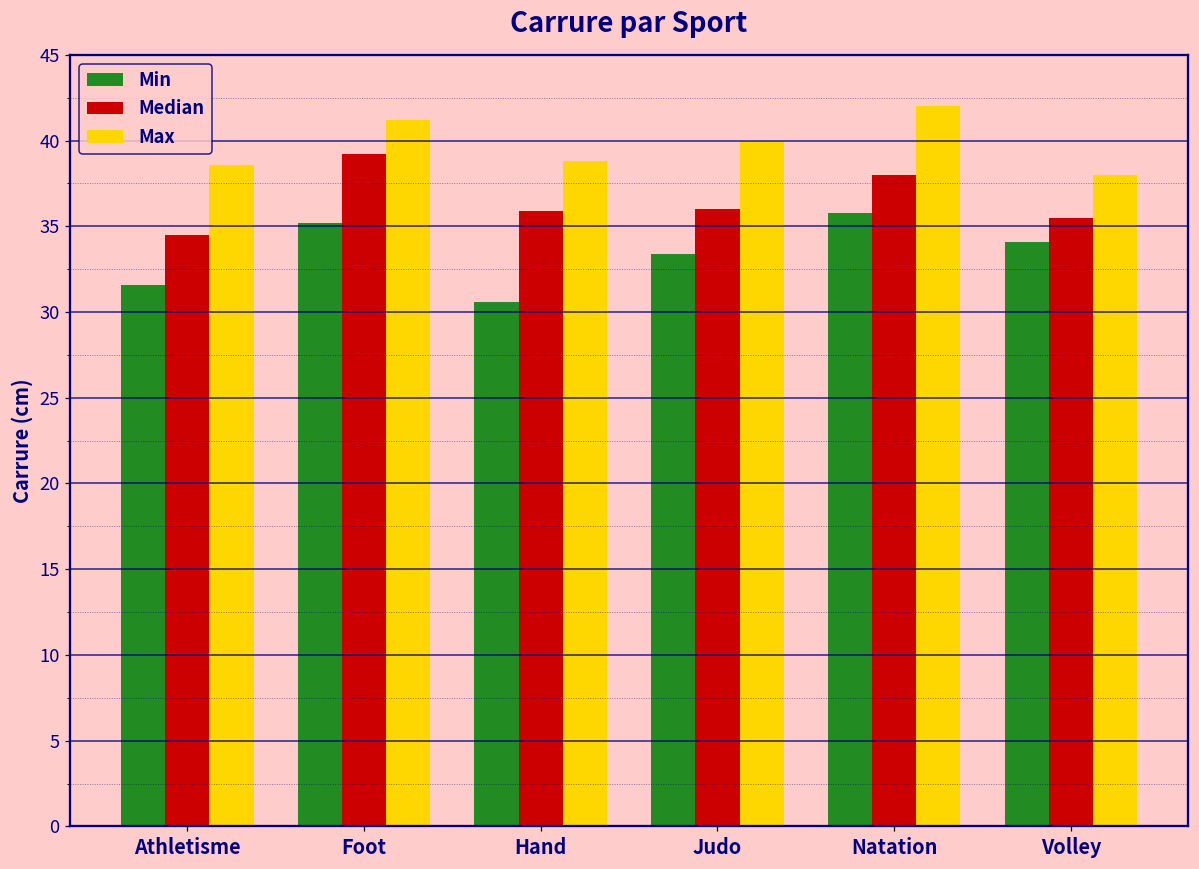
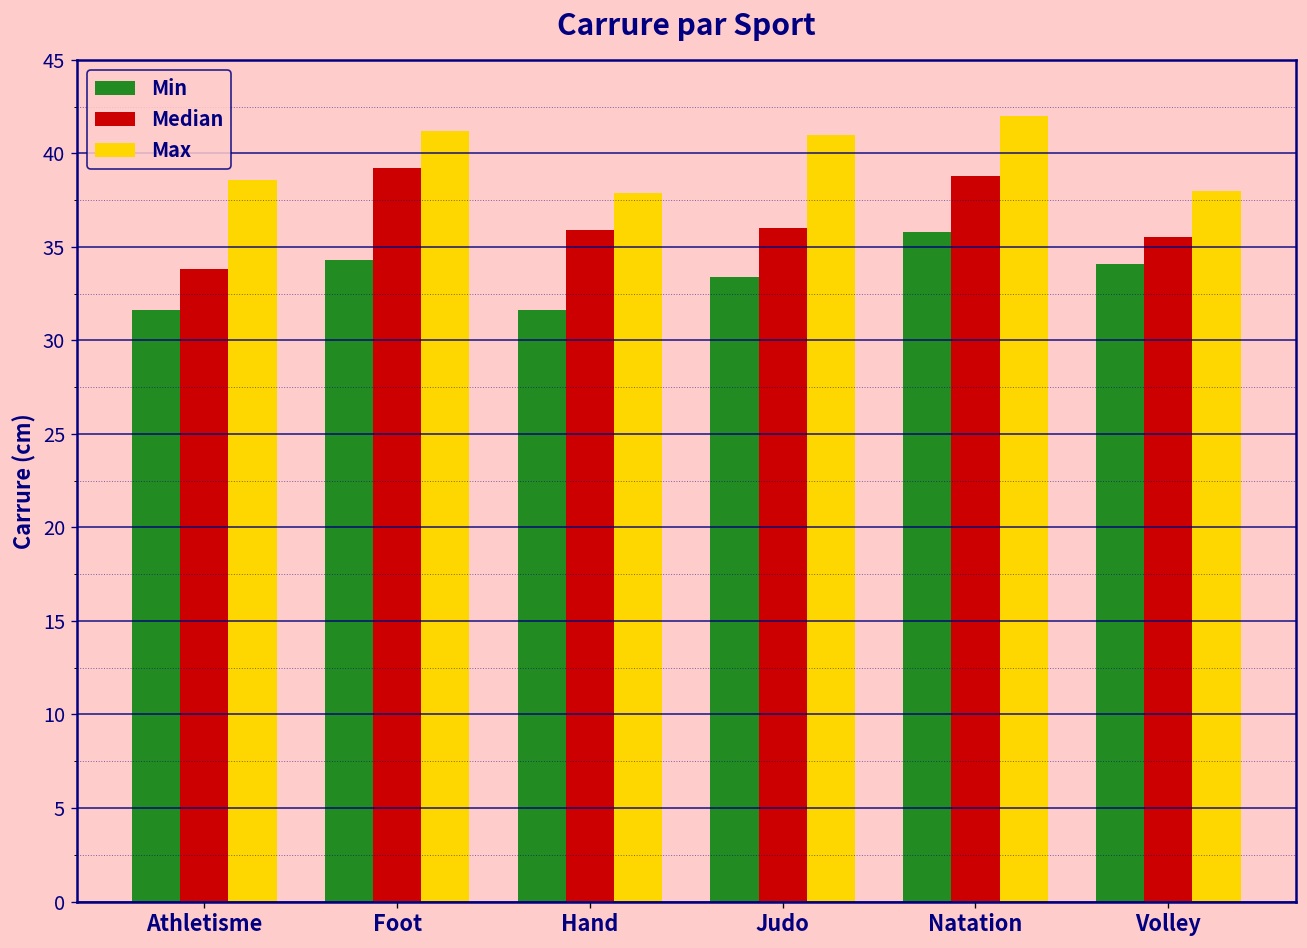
  {
    "Min": {
      "Athletisme": 31.6,
-     "Foot": 35.2,
-     "Hand": 30.6,
+     "Foot": 34.3,
+     "Hand": 31.6,
      "Judo": 33.4,
      "Natation": 35.8,
      "Volley": 34.1
    },
    "Median": {
-     "Athletisme": 34.5,
+     "Athletisme": 33.8,
      "Foot": 39.2,
      "Hand": 35.9,
      "Judo": 36.0,
-     "Natation": 38.0,
+     "Natation": 38.8,
      "Volley": 35.5
    },
    "Max": {
      "Athletisme": 38.6,
      "Foot": 41.2,
-     "Hand": 38.8,
-     "Judo": 40,
+     "Hand": 37.9,
+     "Judo": 41,
      "Natation": 42.0,
      "Volley": 38.0
    }
  }
